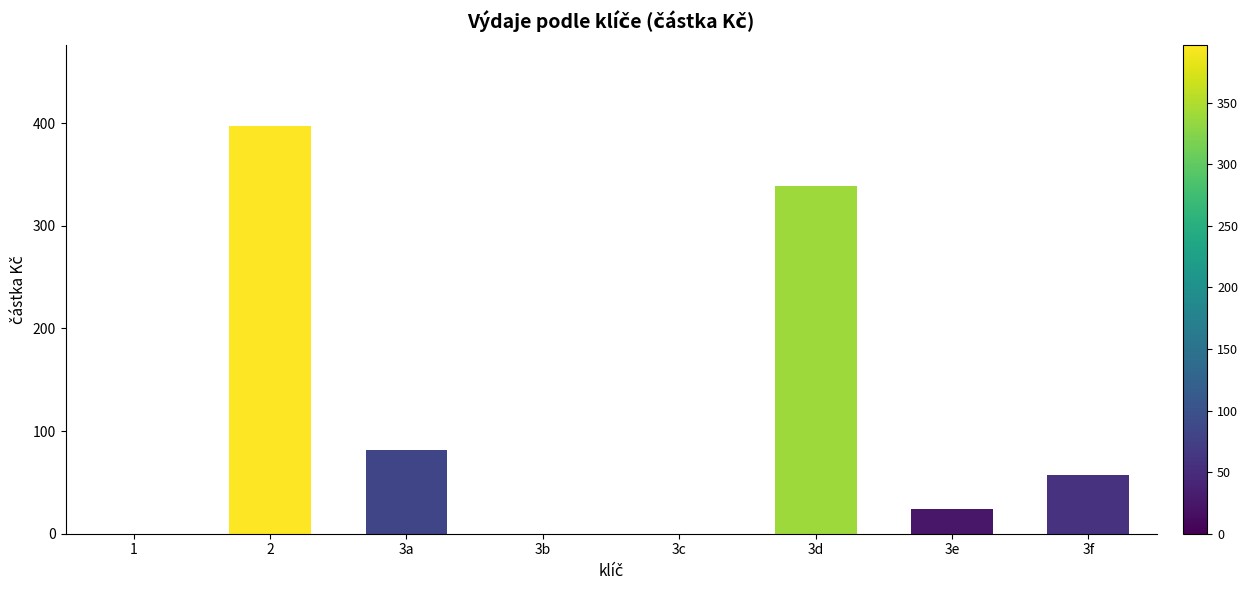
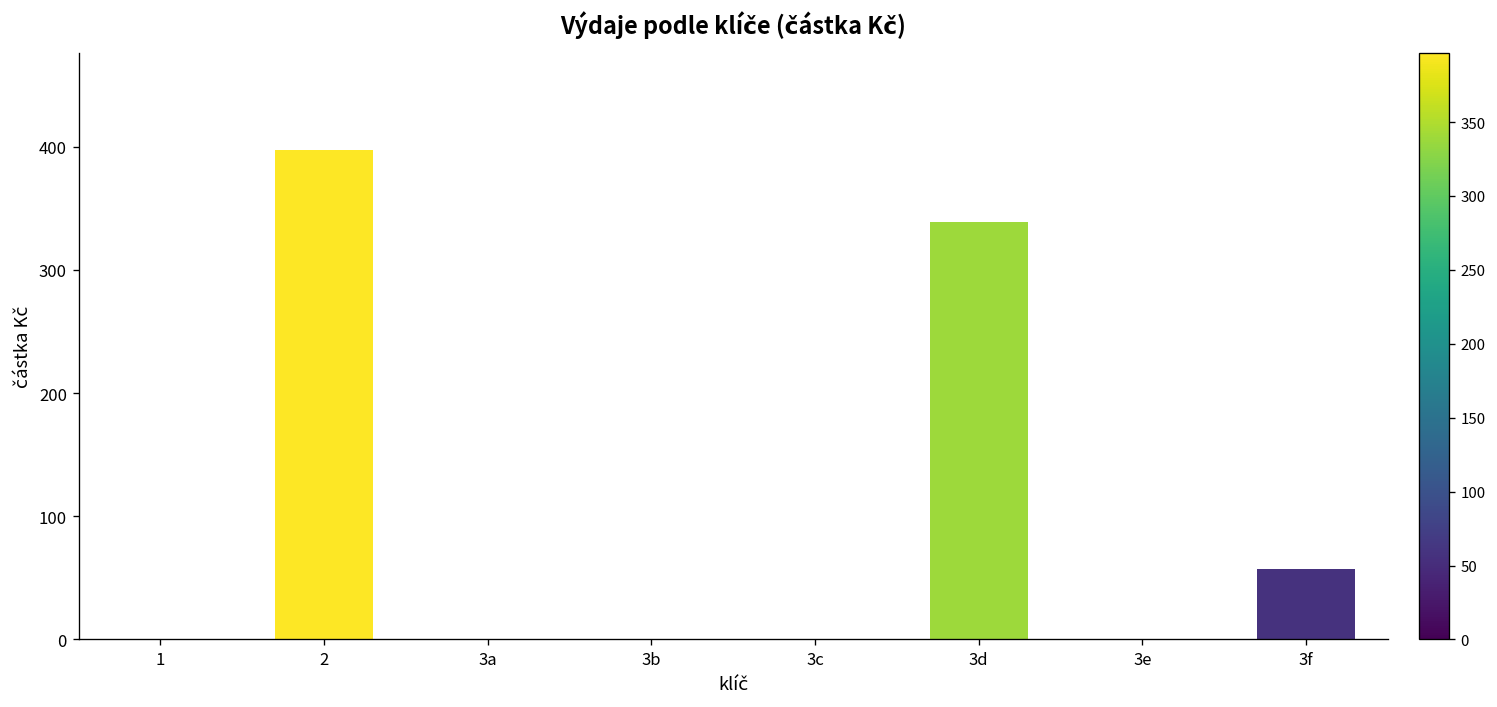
  {
    "1": 0,
    "2": 397,
-   "3a": 82,
+   "3a": 0,
    "3b": 0,
    "3c": 0,
    "3d": 339,
-   "3e": 24,
+   "3e": 0,
    "3f": 57
  }
